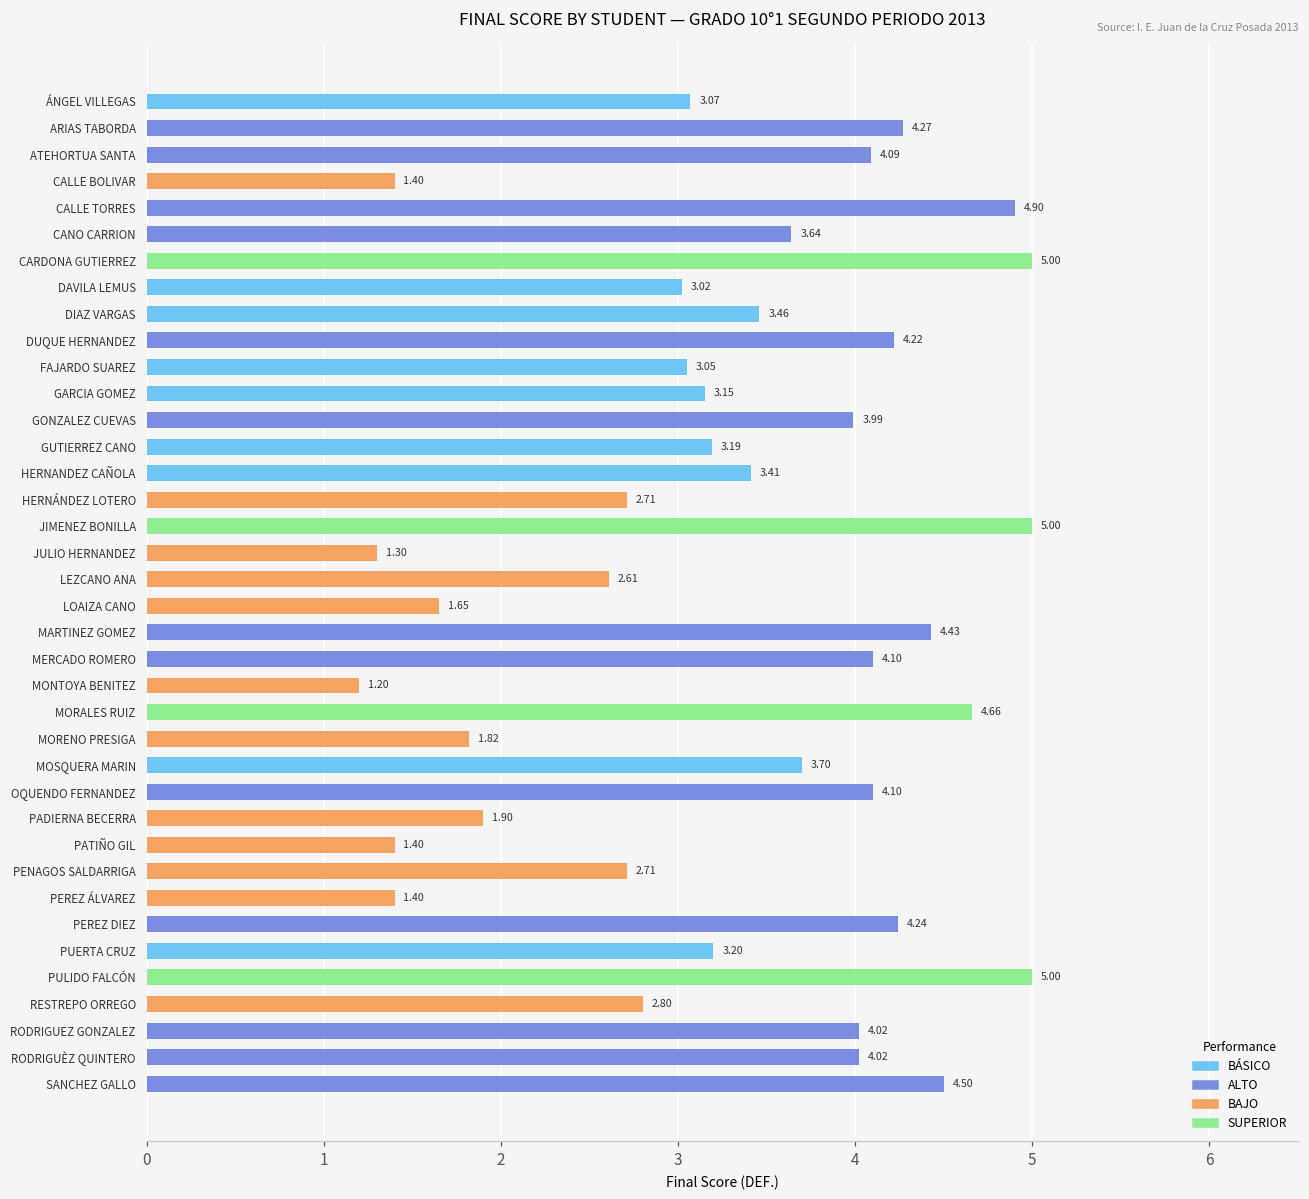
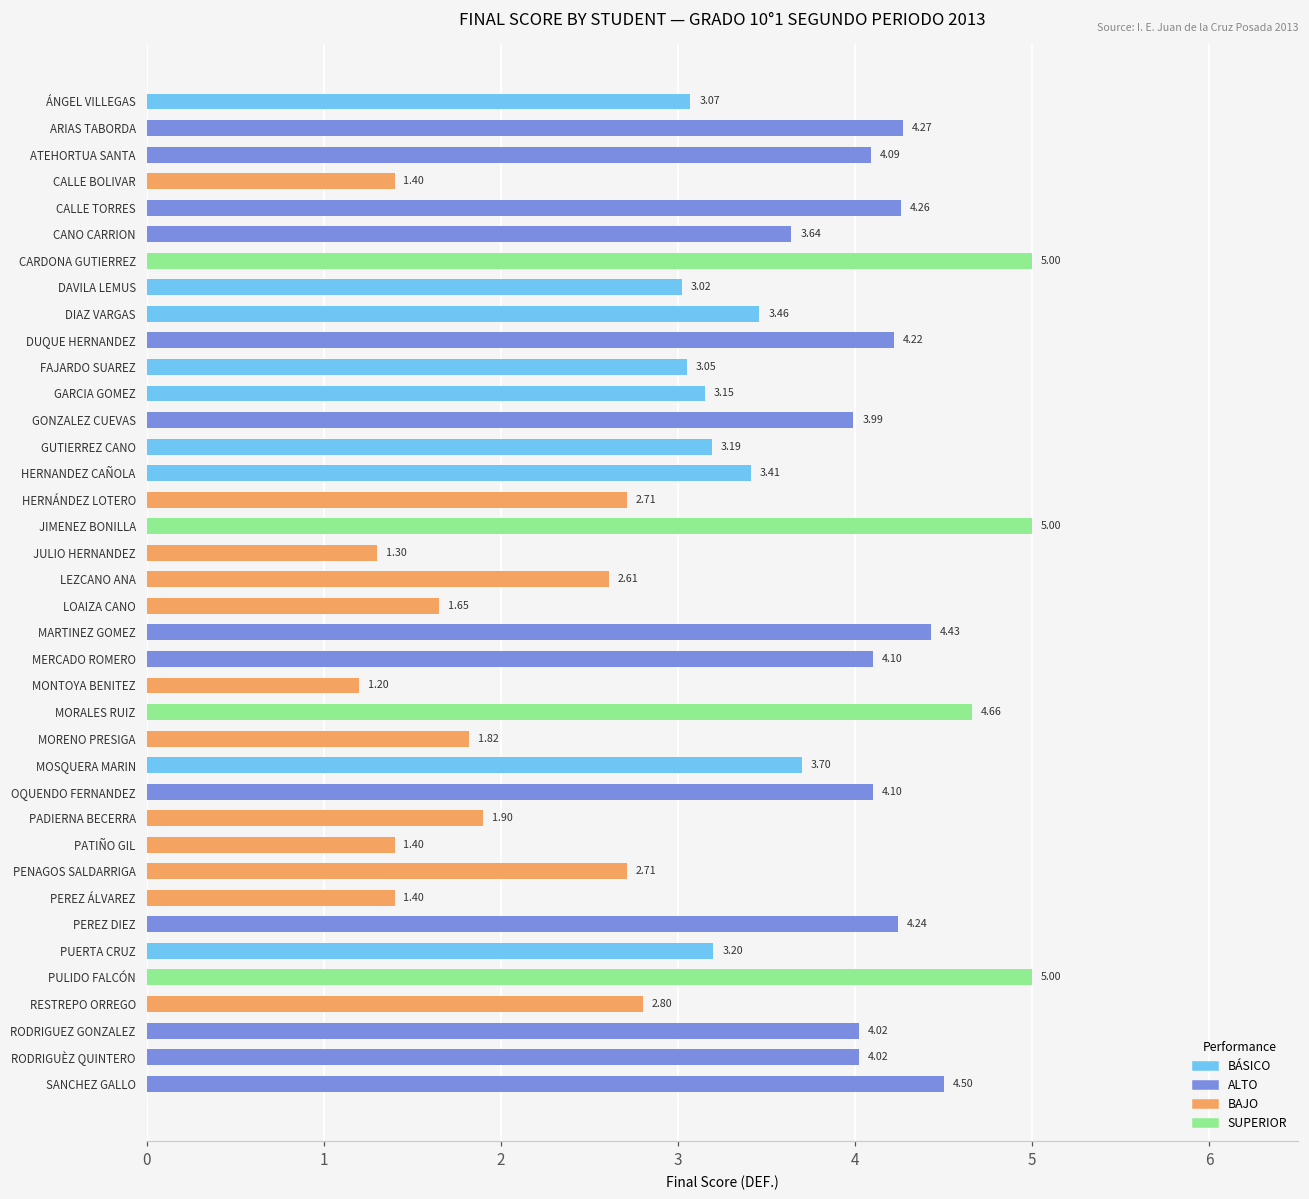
  {
    "ÁNGEL VILLEGAS": 3.07,
    "ARIAS TABORDA": 4.27,
    "ATEHORTUA SANTA": 4.09,
    "CALLE BOLIVAR": 1.40,
-   "CALLE TORRES": 4.90,
+   "CALLE TORRES": 4.26,
    "CANO CARRION": 3.64,
    "CARDONA GUTIERREZ": 5.00,
    "DAVILA LEMUS": 3.02,
    "DIAZ VARGAS": 3.46,
    "DUQUE HERNANDEZ": 4.22,
    "FAJARDO SUAREZ": 3.05,
    "GARCIA GOMEZ": 3.15,
    "GONZALEZ CUEVAS": 3.99,
    "GUTIERREZ CANO": 3.19,
    "HERNANDEZ CAÑOLA": 3.41,
    "HERNÁNDEZ LOTERO": 2.71,
    "JIMENEZ BONILLA": 5.00,
    "JULIO HERNANDEZ": 1.30,
    "LEZCANO ANA": 2.61,
    "LOAIZA CANO": 1.65,
    "MARTINEZ GOMEZ": 4.43,
    "MERCADO ROMERO": 4.10,
    "MONTOYA BENITEZ": 1.20,
    "MORALES RUIZ": 4.66,
    "MORENO PRESIGA": 1.82,
    "MOSQUERA MARIN": 3.70,
    "OQUENDO FERNANDEZ": 4.10,
    "PADIERNA BECERRA": 1.90,
    "PATIÑO GIL": 1.40,
    "PENAGOS SALDARRIGA": 2.71,
    "PEREZ ÁLVAREZ": 1.40,
    "PEREZ DIEZ": 4.24,
    "PUERTA CRUZ": 3.20,
    "PULIDO FALCÓN": 5.00,
    "RESTREPO ORREGO": 2.80,
    "RODRIGUEZ GONZALEZ": 4.02,
    "RODRIGUÈZ QUINTERO": 4.02,
    "SANCHEZ GALLO": 4.50
  }
